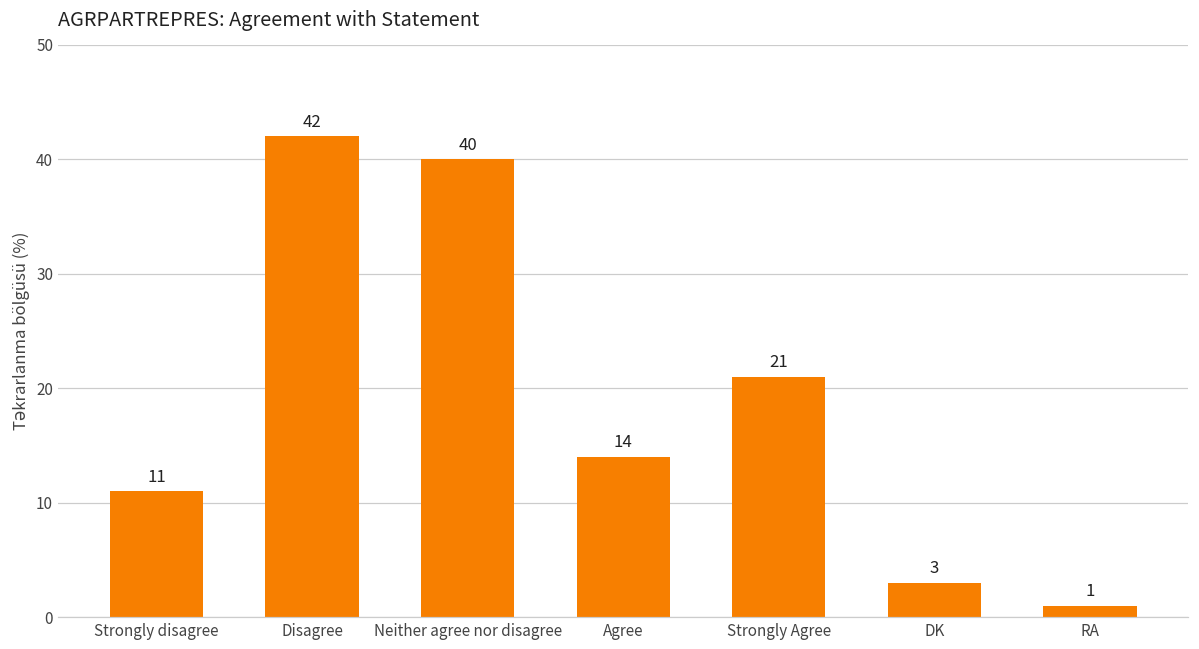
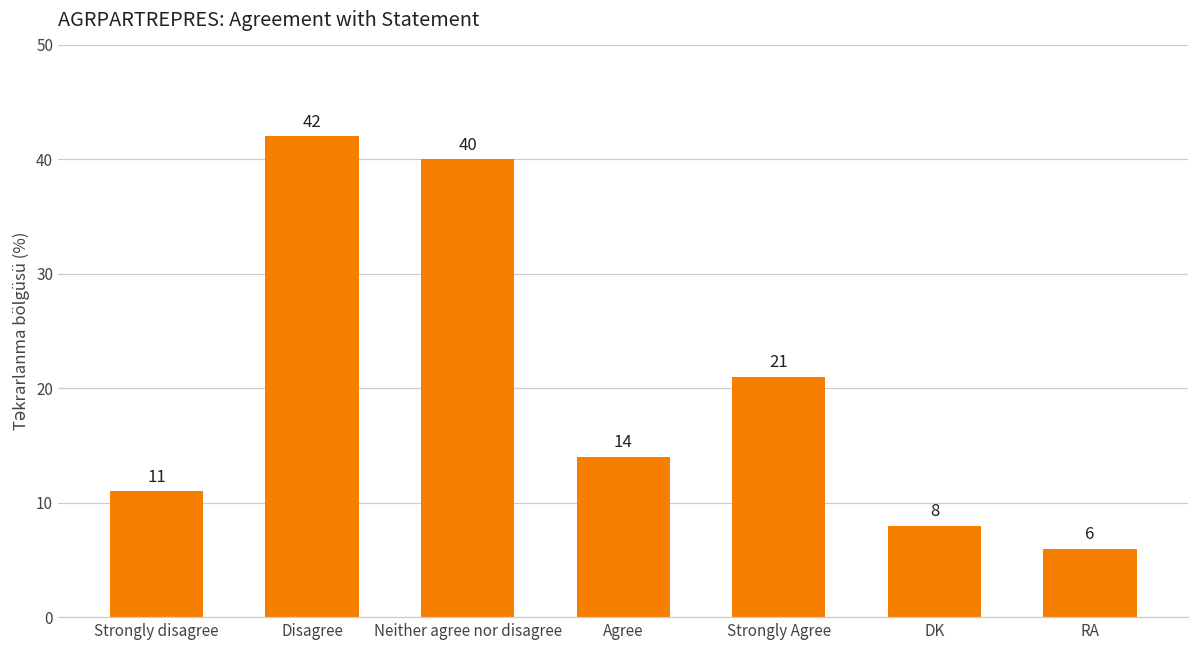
  {
    "Strongly disagree": 11,
    "Disagree": 42,
    "Neither agree nor disagree": 40,
    "Agree": 14,
    "Strongly Agree": 21,
-   "DK": 3,
-   "RA": 1
+   "DK": 8,
+   "RA": 6
  }
